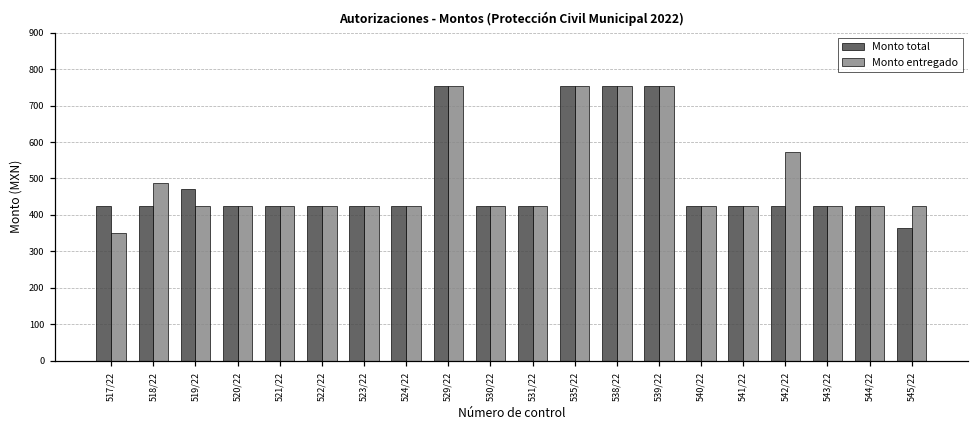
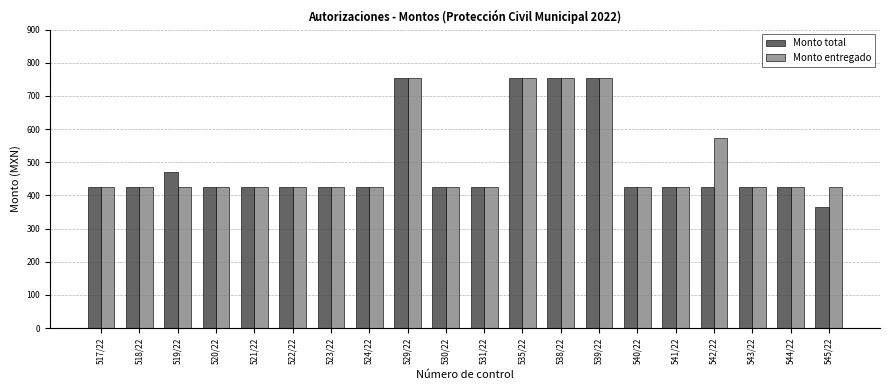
  {
    "Monto total": {
      "517/22": 430,
      "518/22": 430,
      "519/22": 470,
      "520/22": 430,
      "521/22": 430,
      "522/22": 430,
      "523/22": 430,
      "524/22": 430,
      "529/22": 750,
      "530/22": 430,
      "531/22": 430,
      "535/22": 750,
      "538/22": 750,
      "539/22": 750,
      "540/22": 430,
      "541/22": 430,
      "542/22": 430,
      "543/22": 430,
      "544/22": 430,
      "545/22": 360
    },
    "Monto entregado": {
-     "517/22": 350,
-     "518/22": 490,
+     "517/22": 430,
+     "518/22": 430,
      "519/22": 430,
      "520/22": 430,
      "521/22": 430,
      "522/22": 430,
      "523/22": 430,
      "524/22": 430,
      "529/22": 750,
      "530/22": 430,
      "531/22": 430,
      "535/22": 750,
      "538/22": 750,
      "539/22": 750,
      "540/22": 430,
      "541/22": 430,
      "542/22": 570,
      "543/22": 430,
      "544/22": 430,
      "545/22": 430
    }
  }
